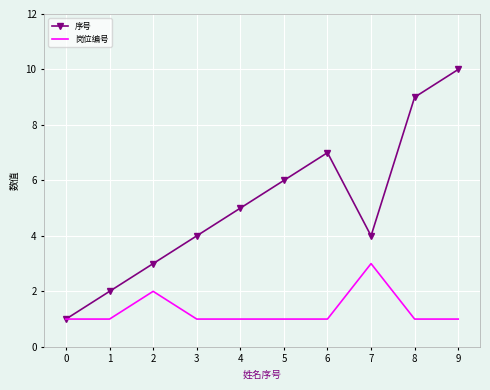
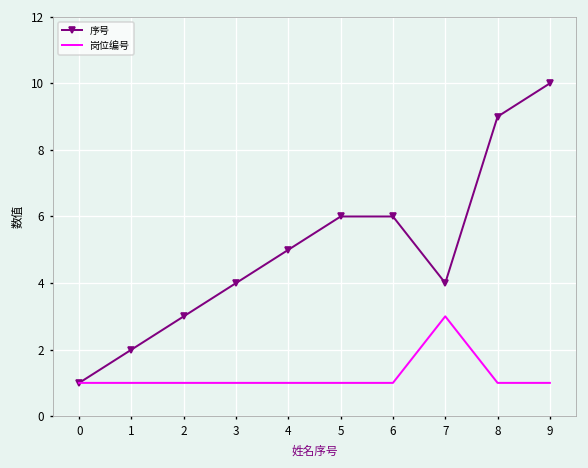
  {
    "序号": {
      "1": 2,
      "2": 3,
      "3": 4,
      "4": 5,
      "5": 6,
-     "6": 7,
+     "6": 6,
      "7": 4,
      "8": 9,
      "9": 10
    },
    "岗位编号": {
      "1": 1,
-     "2": 2,
+     "2": 1,
      "3": 1,
      "4": 1,
      "5": 1,
      "6": 1,
      "7": 3,
      "8": 1,
      "9": 1
    }
  }
